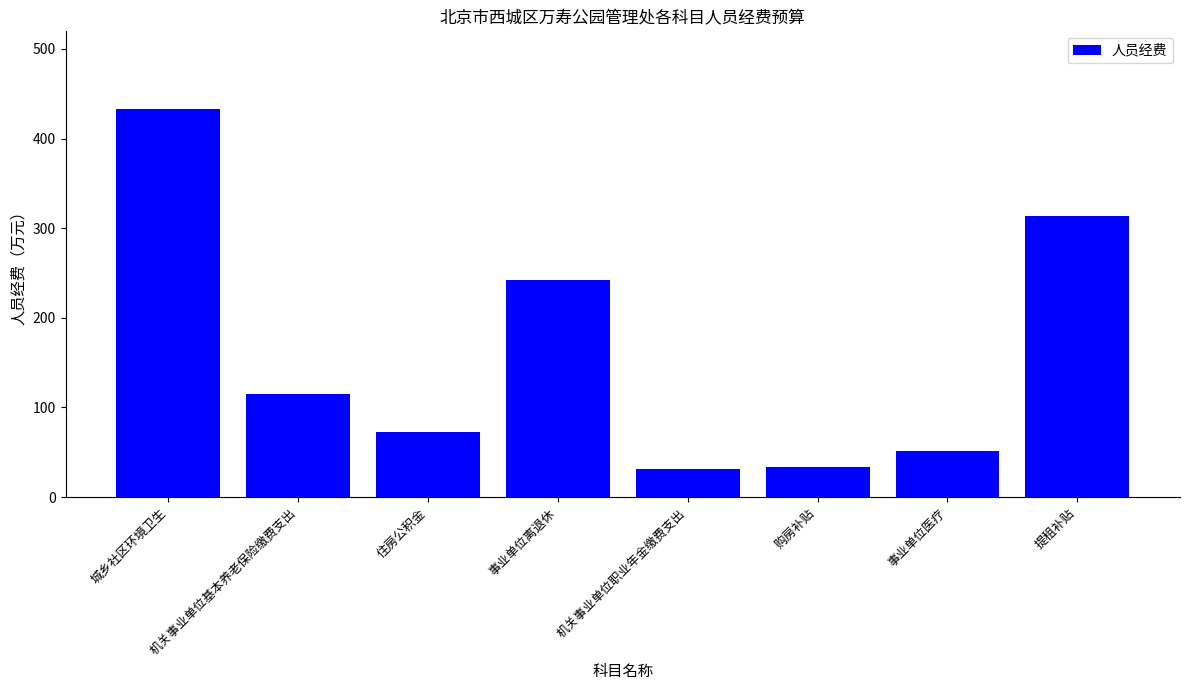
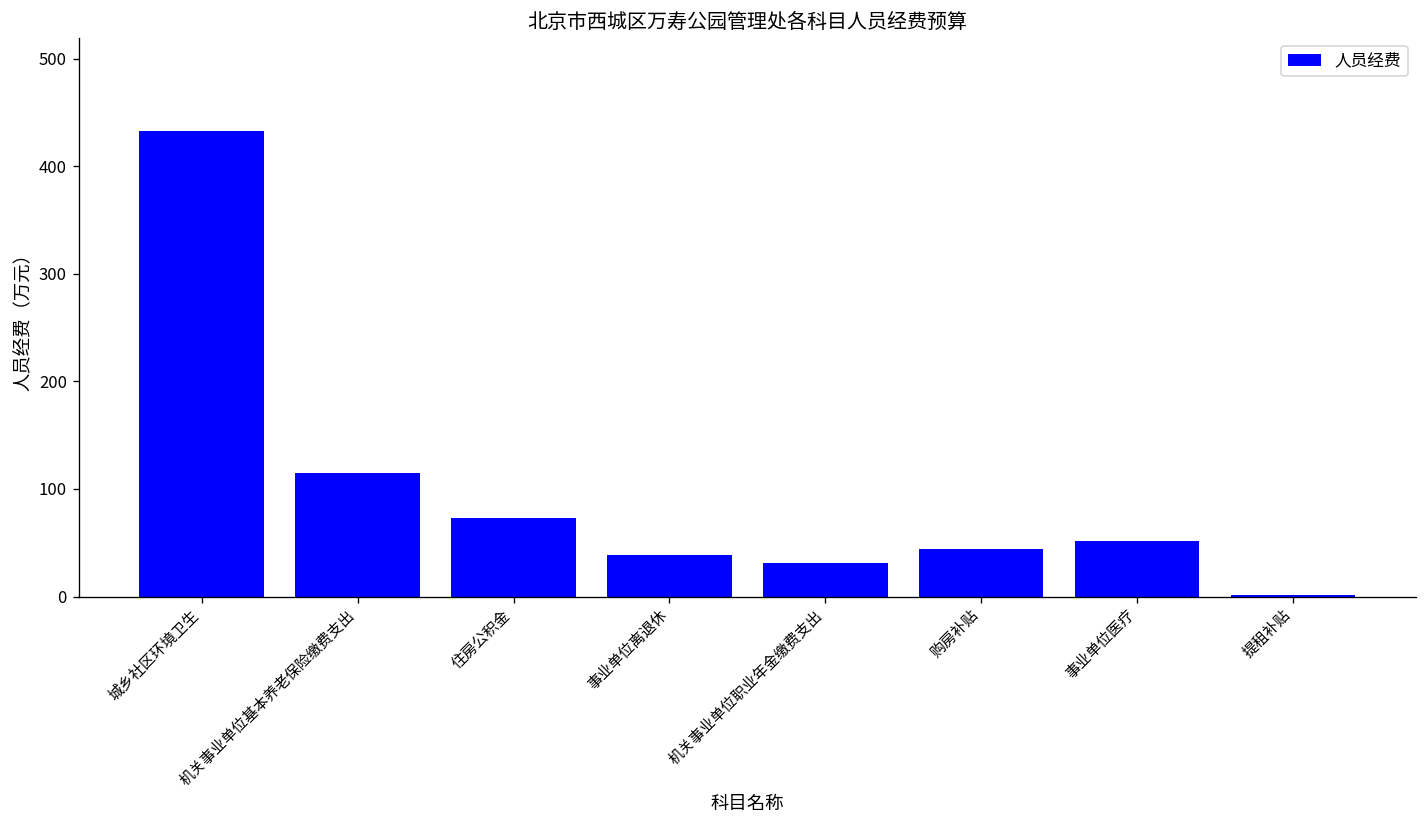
  {
    "城乡社区环境卫生": 430,
    "机关事业单位基本养老保险缴费支出": 120,
    "住房公积金": 70,
-   "事业单位离退休": 240,
+   "事业单位离退休": 40,
    "机关事业单位职业年金缴费支出": 30,
-   "购房补贴": 30,
+   "购房补贴": 40,
    "事业单位医疗": 50,
-   "提租补贴": 310
+   "提租补贴": 0
  }
